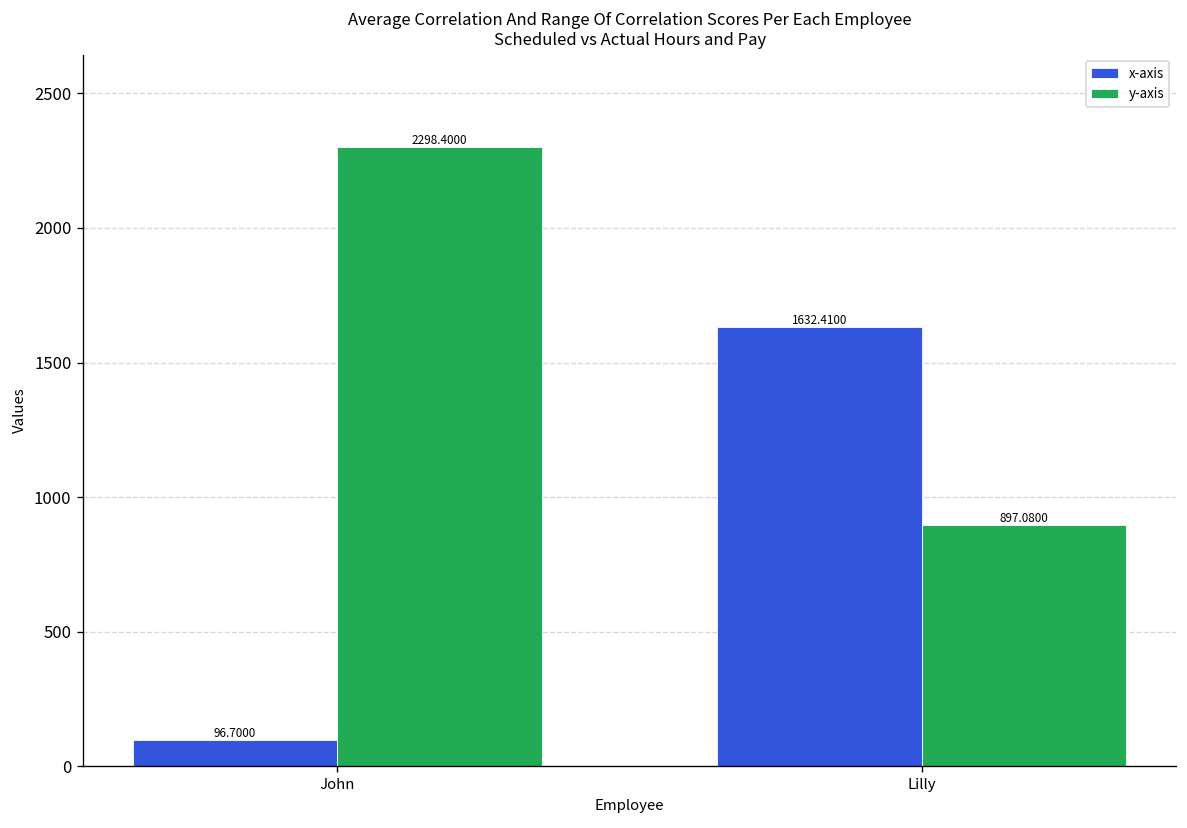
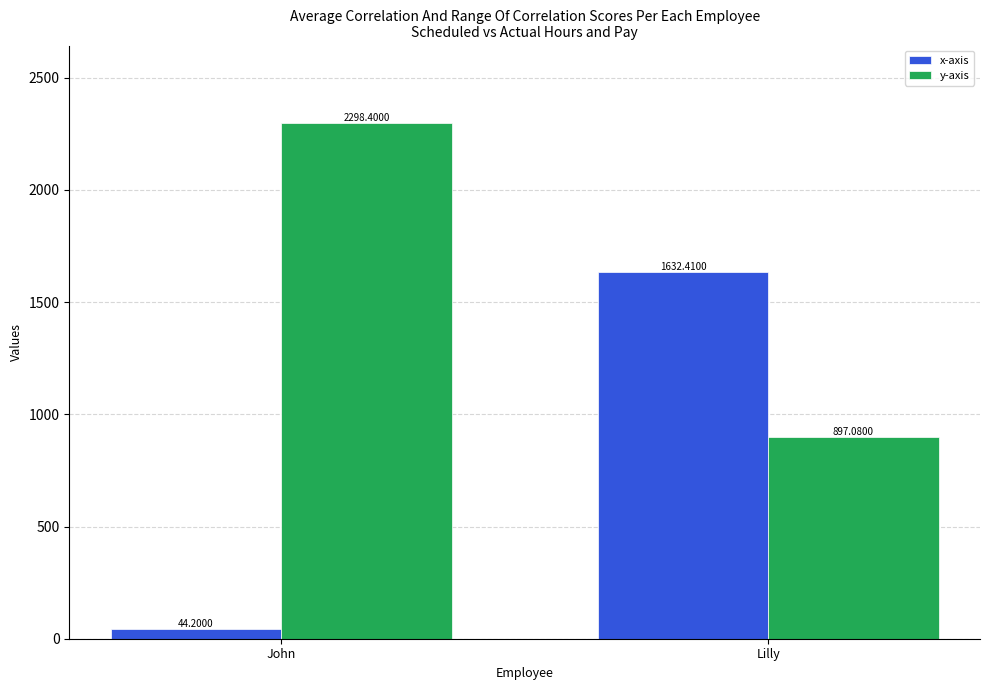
  {
    "x-axis": {
-     "John": 96.7000,
+     "John": 44.2000,
      "Lilly": 1632.4100
    },
    "y-axis": {
      "John": 2298.4000,
      "Lilly": 897.0800
    }
  }
